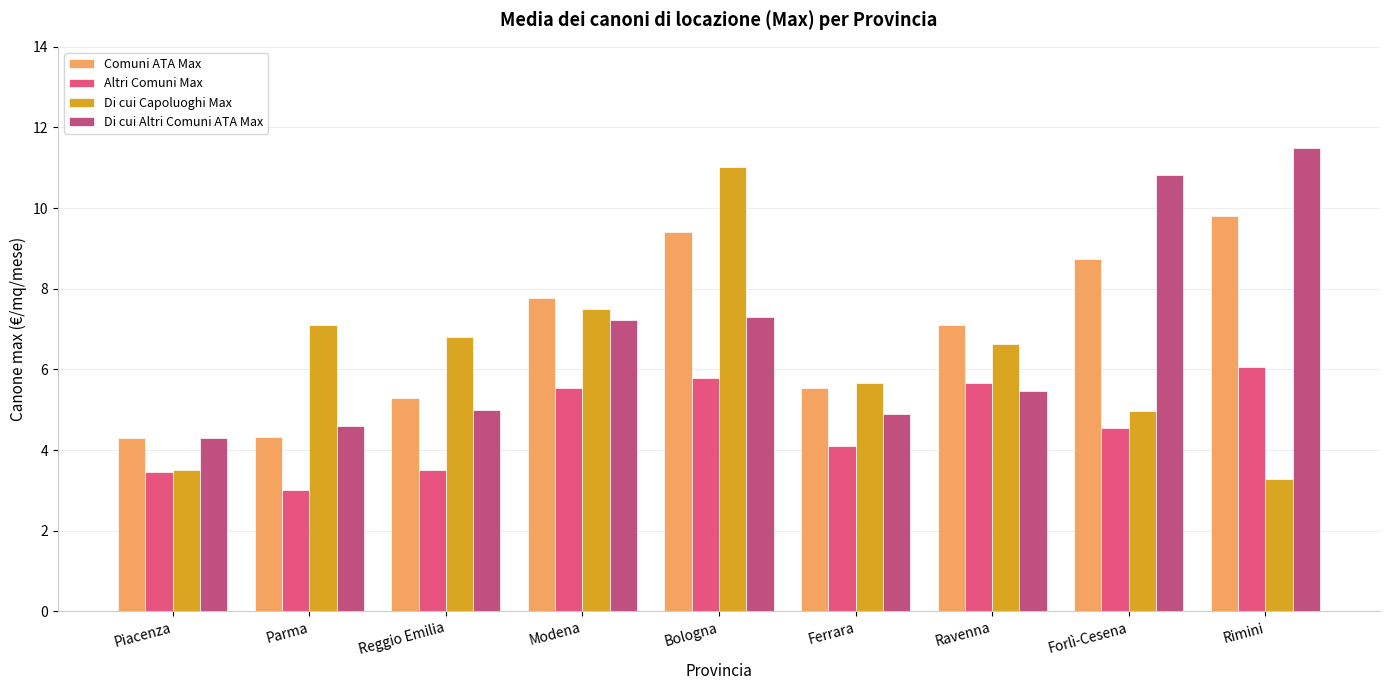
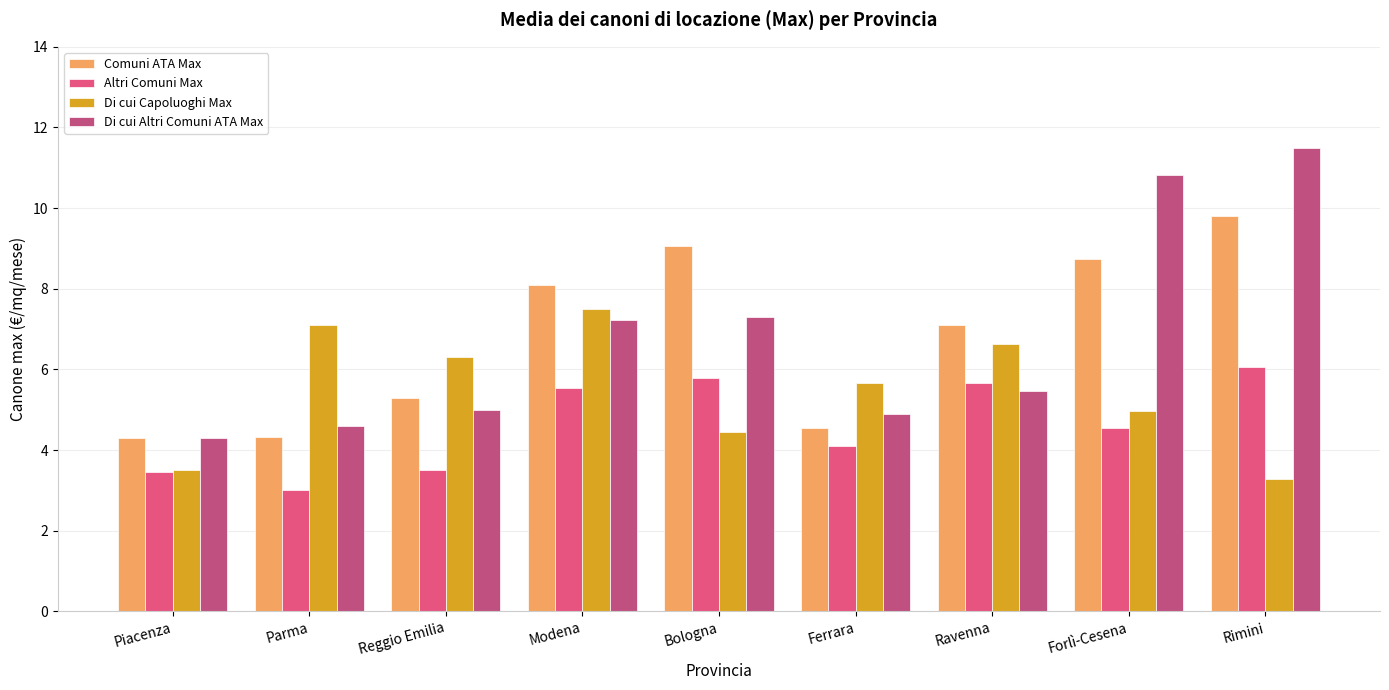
  {
    "Comuni ATA Max": {
      "Piacenza": 4.3,
      "Parma": 4.3,
      "Reggio Emilia": 5.3,
-     "Modena": 7.8,
-     "Bologna": 9.4,
-     "Ferrara": 5.5,
+     "Modena": 8.1,
+     "Bologna": 9.1,
+     "Ferrara": 4.5,
      "Ravenna": 7.1,
      "Forlì-Cesena": 8.7,
      "Rimini": 9.8
    },
    "Di cui Capoluoghi Max": {
      "Piacenza": 3.5,
      "Parma": 7.1,
-     "Reggio Emilia": 6.8,
+     "Reggio Emilia": 6.3,
      "Modena": 7.5,
-     "Bologna": 11.0,
+     "Bologna": 4.5,
      "Ferrara": 5.7,
      "Ravenna": 6.6,
      "Forlì-Cesena": 5.0,
      "Rimini": 3.3
    }
  }
